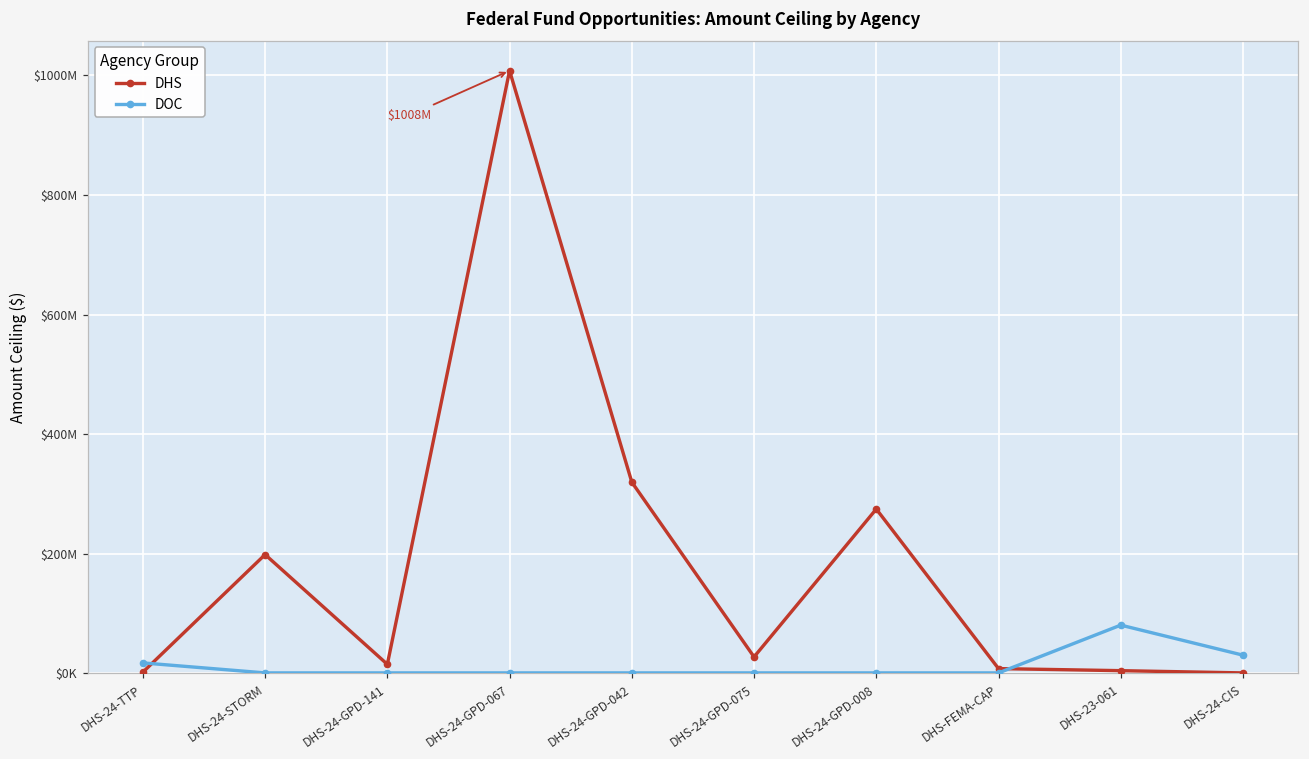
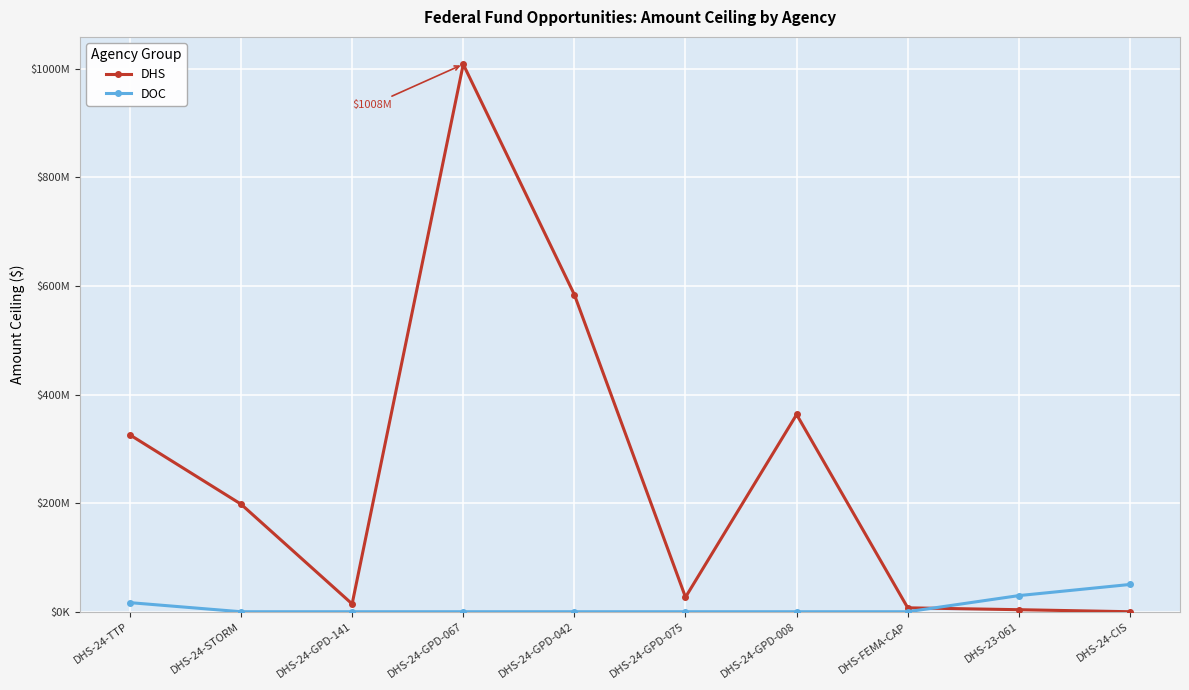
  {
    "DHS": {
-     "DHS-24-TTP": "$0",
+     "DHS-24-TTP": "$330000000",
      "DHS-24-STORM": "$200000000",
      "DHS-24-GPD-141": "$10000000",
-     "DHS-24-GPD-042": "$320000000",
+     "DHS-24-GPD-042": "$580000000",
      "DHS-24-GPD-075": "$30000000",
-     "DHS-24-GPD-008": "$270000000",
+     "DHS-24-GPD-008": "$360000000",
      "DHS-FEMA-CAP": "$10000000",
      "DHS-23-061": "$0",
      "DHS-24-CIS": "$0"
    },
    "DOC": {
      "DHS-24-TTP": "$20000000",
      "DHS-24-STORM": "$0",
      "DHS-24-GPD-141": "$0",
      "DHS-24-GPD-067": "$0",
      "DHS-24-GPD-042": "$0",
      "DHS-24-GPD-075": "$0",
      "DHS-24-GPD-008": "$0",
      "DHS-FEMA-CAP": "$0",
-     "DHS-23-061": "$80000000",
-     "DHS-24-CIS": "$30000000"
+     "DHS-23-061": "$30000000",
+     "DHS-24-CIS": "$50000000"
    }
  }
